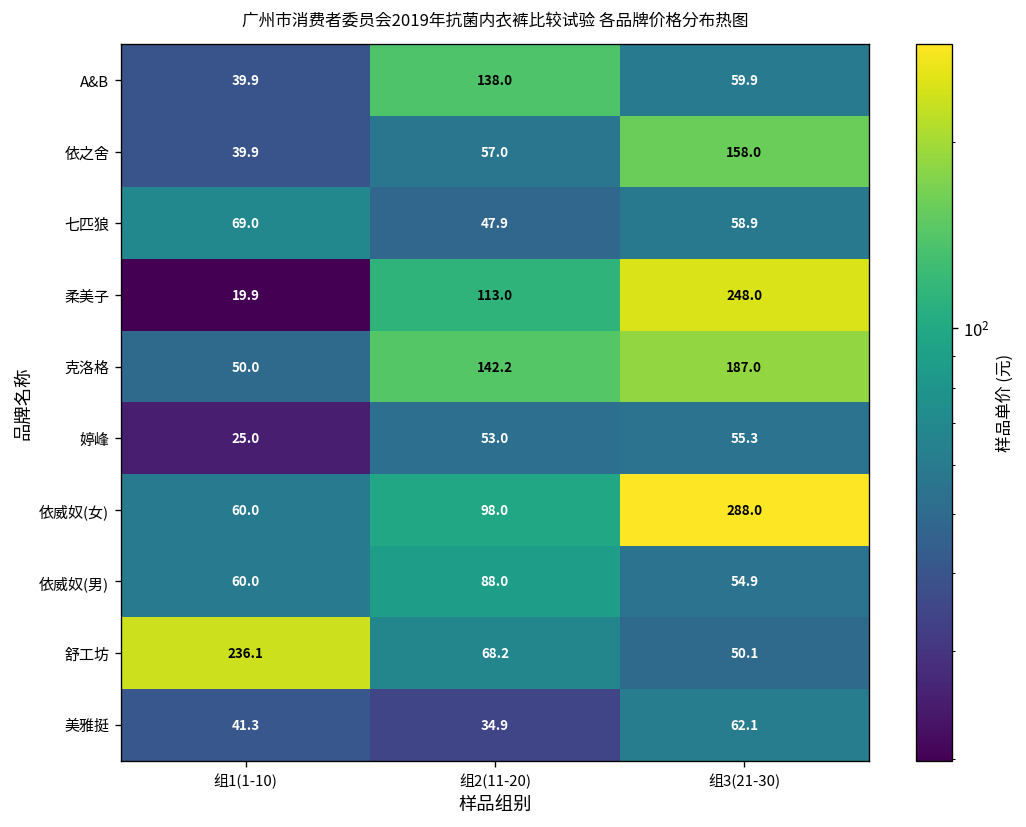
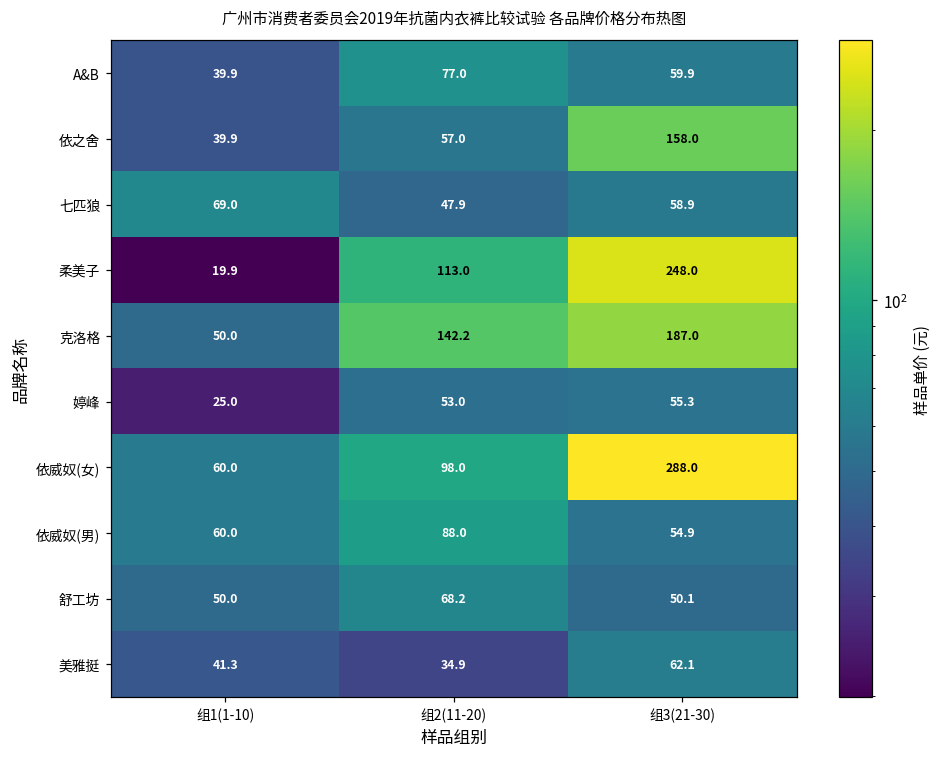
  {
    "A&B": {
      "组1(1-10)": 39.9,
-     "组2(11-20)": 138.0,
+     "组2(11-20)": 77.0,
      "组3(21-30)": 59.9
    },
    "依之舍": {
      "组1(1-10)": 39.9,
      "组2(11-20)": 57.0,
      "组3(21-30)": 158.0
    },
    "七匹狼": {
      "组1(1-10)": 69.0,
      "组2(11-20)": 47.9,
      "组3(21-30)": 58.9
    },
    "柔美子": {
      "组1(1-10)": 19.9,
      "组2(11-20)": 113.0,
      "组3(21-30)": 248.0
    },
    "克洛格": {
      "组1(1-10)": 50.0,
      "组2(11-20)": 142.2,
      "组3(21-30)": 187.0
    },
    "婷峰": {
      "组1(1-10)": 25.0,
      "组2(11-20)": 53.0,
      "组3(21-30)": 55.3
    },
    "依威奴(女)": {
      "组1(1-10)": 60.0,
      "组2(11-20)": 98.0,
      "组3(21-30)": 288.0
    },
    "依威奴(男)": {
      "组1(1-10)": 60.0,
      "组2(11-20)": 88.0,
      "组3(21-30)": 54.9
    },
    "舒工坊": {
-     "组1(1-10)": 236.1,
+     "组1(1-10)": 50.0,
      "组2(11-20)": 68.2,
      "组3(21-30)": 50.1
    },
    "美雅挺": {
      "组1(1-10)": 41.3,
      "组2(11-20)": 34.9,
      "组3(21-30)": 62.1
    }
  }
